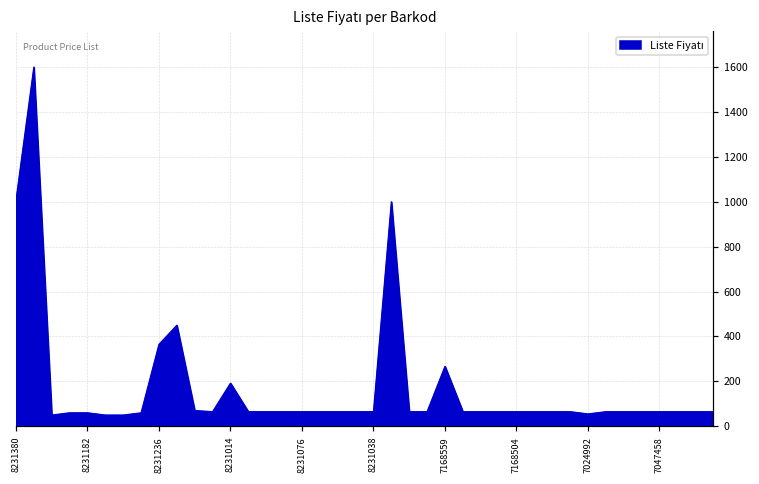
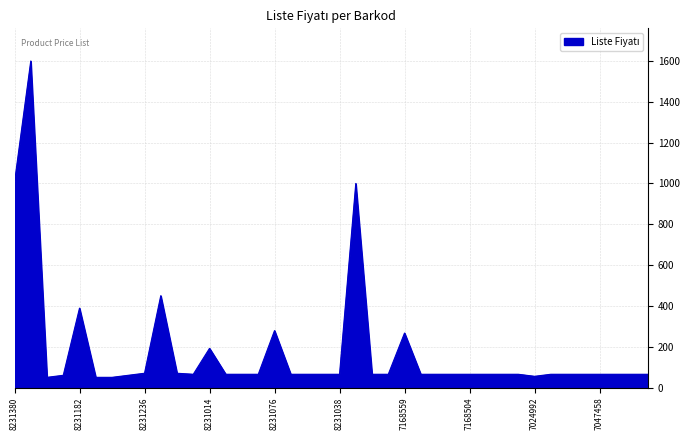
  {
    "8231380": 1010,
-   "8231182": 60,
-   "8231236": 370,
+   "8231182": 390,
+   "8231236": 70,
    "8231014": 190,
-   "8231076": 70,
+   "8231076": 280,
    "8231038": 70,
    "7168559": 270,
    "7168504": 70,
    "7024992": 60,
    "7047458": 70
  }
